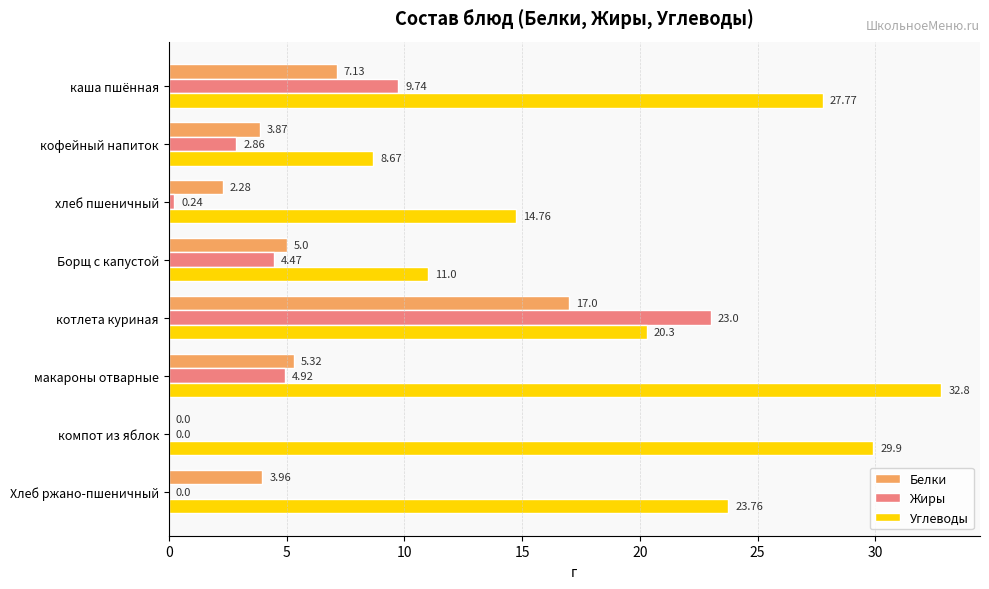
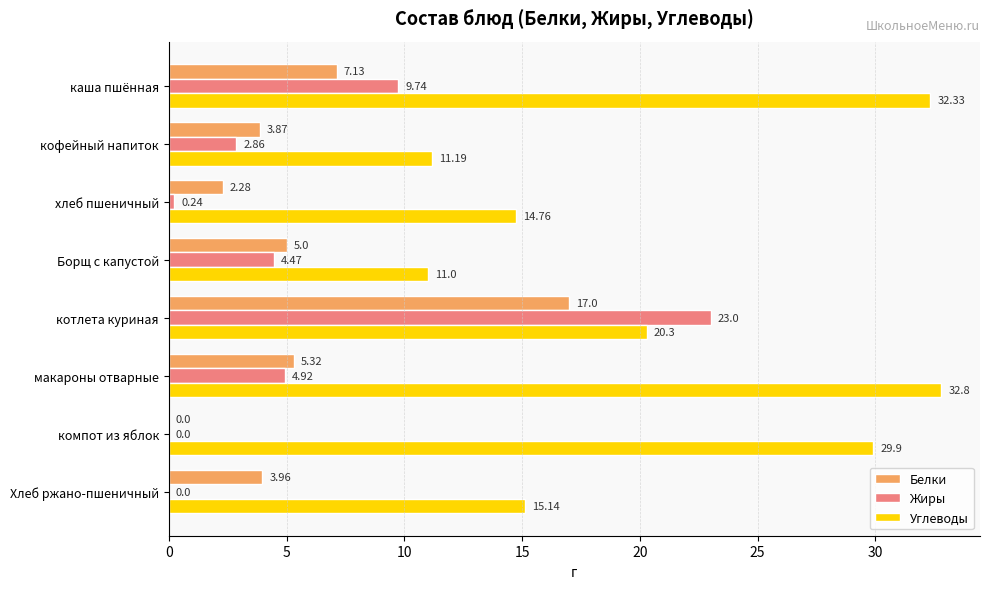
  {
    "Углеводы": {
-     "каша пшённая": 27.77,
-     "кофейный напиток": 8.67,
+     "каша пшённая": 32.33,
+     "кофейный напиток": 11.19,
      "хлеб пшеничный": 14.76,
      "Борщ с капустой": 11.0,
      "котлета куриная": 20.3,
      "макароны отварные": 32.8,
      "компот из яблок": 29.9,
-     "Хлеб ржано-пшеничный": 23.76
+     "Хлеб ржано-пшеничный": 15.14
    }
  }
